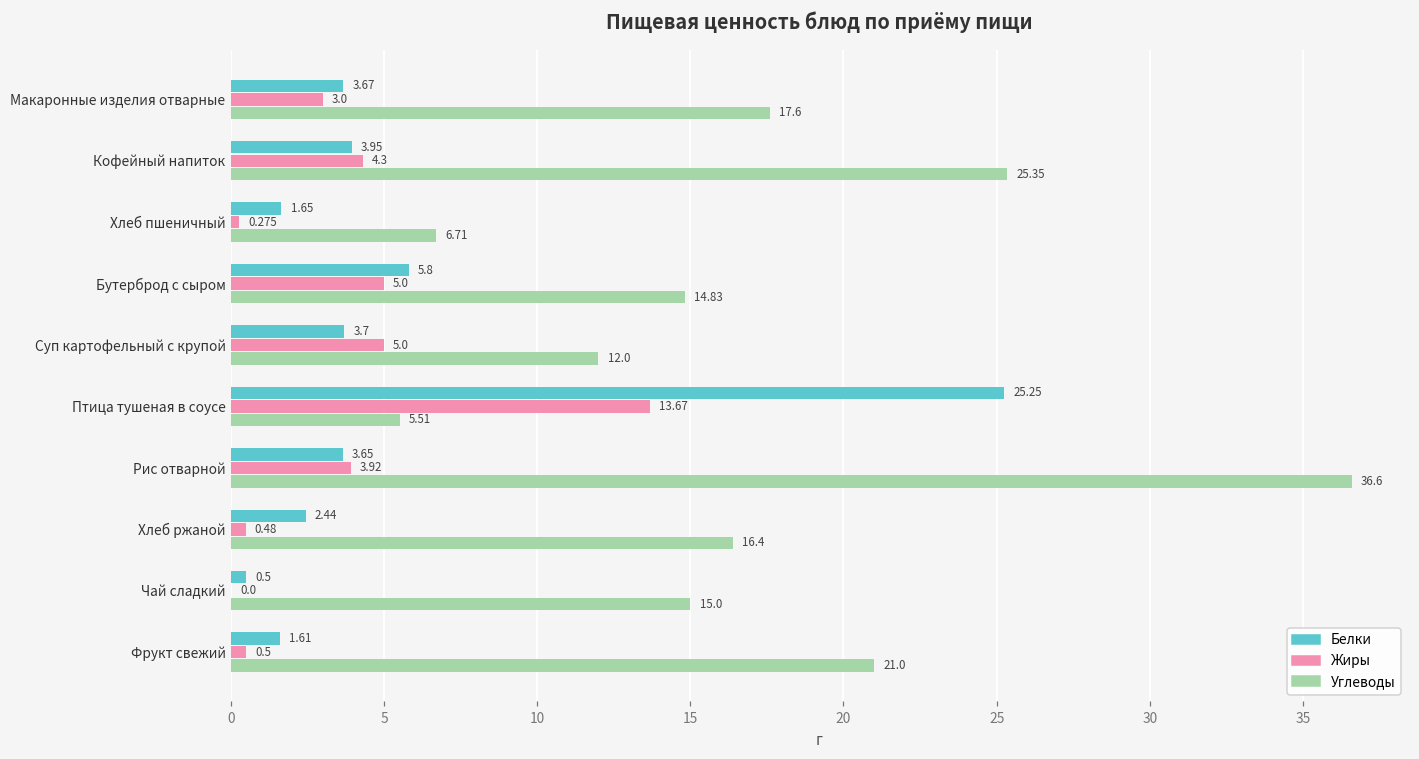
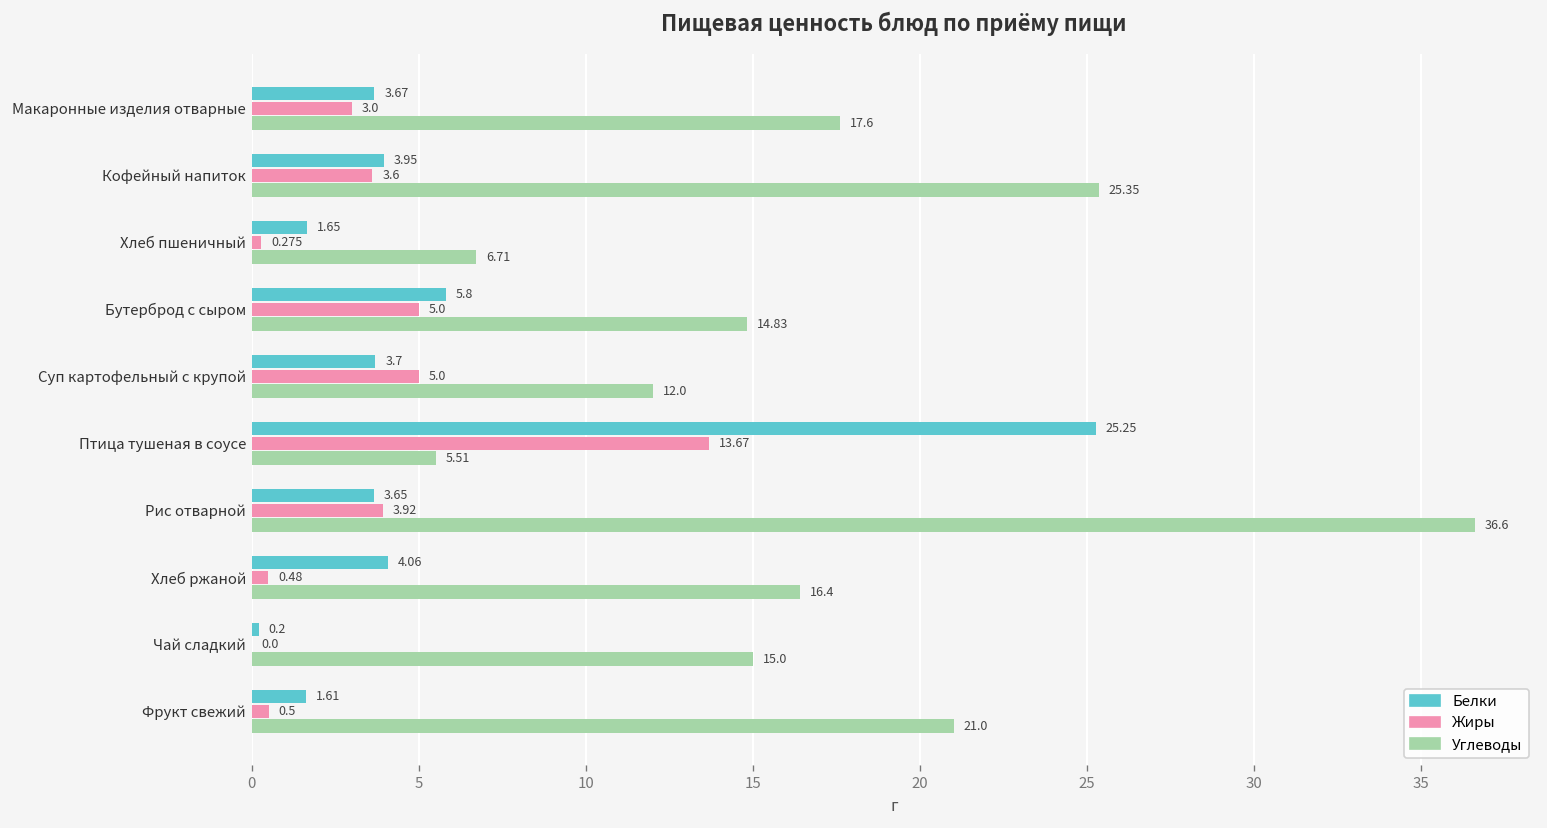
  {
    "Белки": {
      "Макаронные изделия отварные": 3.67,
      "Кофейный напиток": 3.95,
      "Хлеб пшеничный": 1.65,
      "Бутерброд с сыром": 5.8,
      "Суп картофельный с крупой": 3.7,
      "Птица тушеная в соусе": 25.25,
      "Рис отварной": 3.65,
-     "Хлеб ржаной": 2.44,
-     "Чай сладкий": 0.5,
+     "Хлеб ржаной": 4.06,
+     "Чай сладкий": 0.2,
      "Фрукт свежий": 1.61
    },
    "Жиры": {
      "Макаронные изделия отварные": 3.0,
-     "Кофейный напиток": 4.3,
+     "Кофейный напиток": 3.6,
      "Хлеб пшеничный": 0.275,
      "Бутерброд с сыром": 5.0,
      "Суп картофельный с крупой": 5.0,
      "Птица тушеная в соусе": 13.67,
      "Рис отварной": 3.92,
      "Хлеб ржаной": 0.48,
      "Чай сладкий": 0.0,
      "Фрукт свежий": 0.5
    },
    "Углеводы": {
      "Макаронные изделия отварные": 17.6,
      "Кофейный напиток": 25.35,
      "Хлеб пшеничный": 6.71,
      "Бутерброд с сыром": 14.83,
      "Суп картофельный с крупой": 12.0,
      "Птица тушеная в соусе": 5.51,
      "Рис отварной": 36.6,
      "Хлеб ржаной": 16.4,
      "Чай сладкий": 15.0,
      "Фрукт свежий": 21.0
    }
  }
